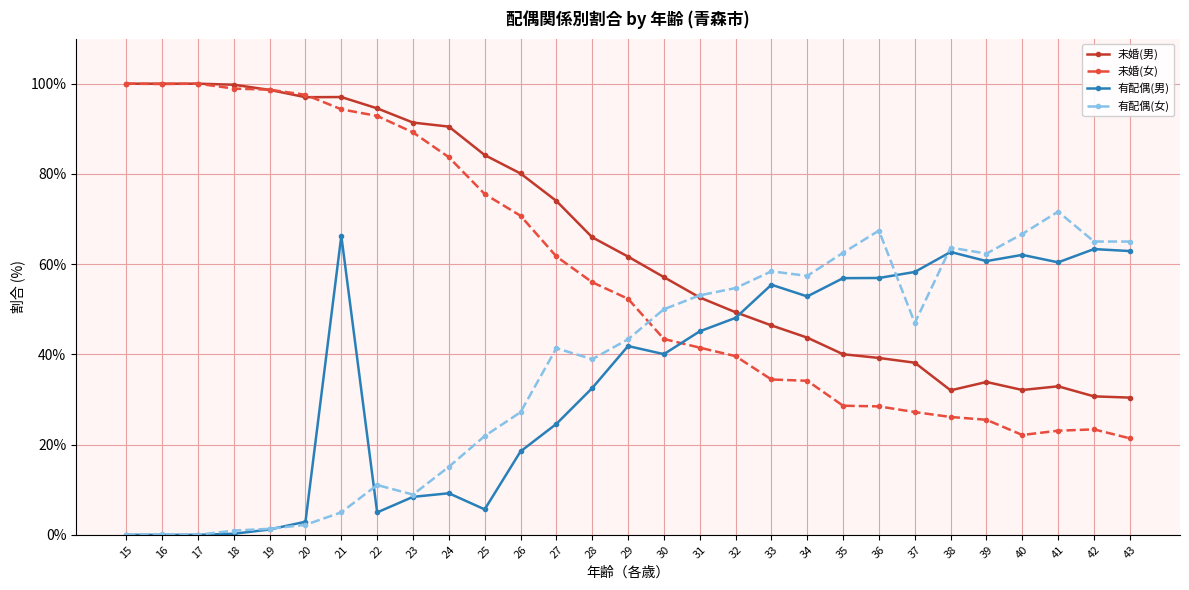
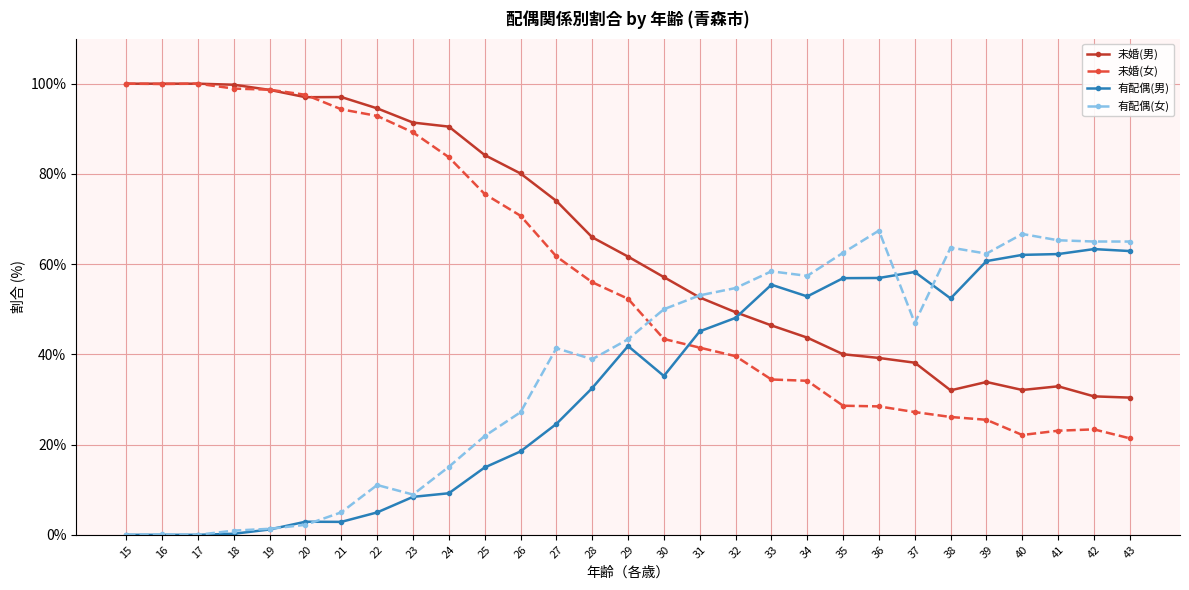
  {
    "有配偶(男)": {
      "18": "0%",
      "20": "3%",
-     "21": "66%",
+     "21": "3%",
      "22": "5%",
      "24": "9%",
-     "25": "6%",
+     "25": "15%",
      "26": "18%",
      "27": "25%",
      "28": "33%",
      "29": "42%",
-     "30": "40%",
+     "30": "35%",
      "31": "45%",
      "32": "48%",
      "33": "55%",
      "34": "53%",
      "35": "57%",
      "36": "57%",
      "37": "58%",
-     "38": "63%",
+     "38": "52%",
      "39": "61%",
      "40": "62%",
-     "41": "60%",
+     "41": "62%",
      "42": "63%",
      "43": "63%"
    },
    "有配偶(女)": {
      "18": "1%",
      "20": "2%",
      "21": "5%",
      "22": "11%",
      "24": "15%",
      "25": "22%",
      "26": "27%",
      "27": "41%",
      "28": "39%",
      "29": "43%",
      "30": "50%",
      "32": "55%",
      "33": "58%",
      "34": "57%",
      "35": "63%",
      "36": "67%",
      "37": "47%",
      "38": "64%",
      "39": "62%",
      "40": "67%",
-     "41": "72%",
+     "41": "65%",
      "42": "65%",
      "43": "65%"
    }
  }
